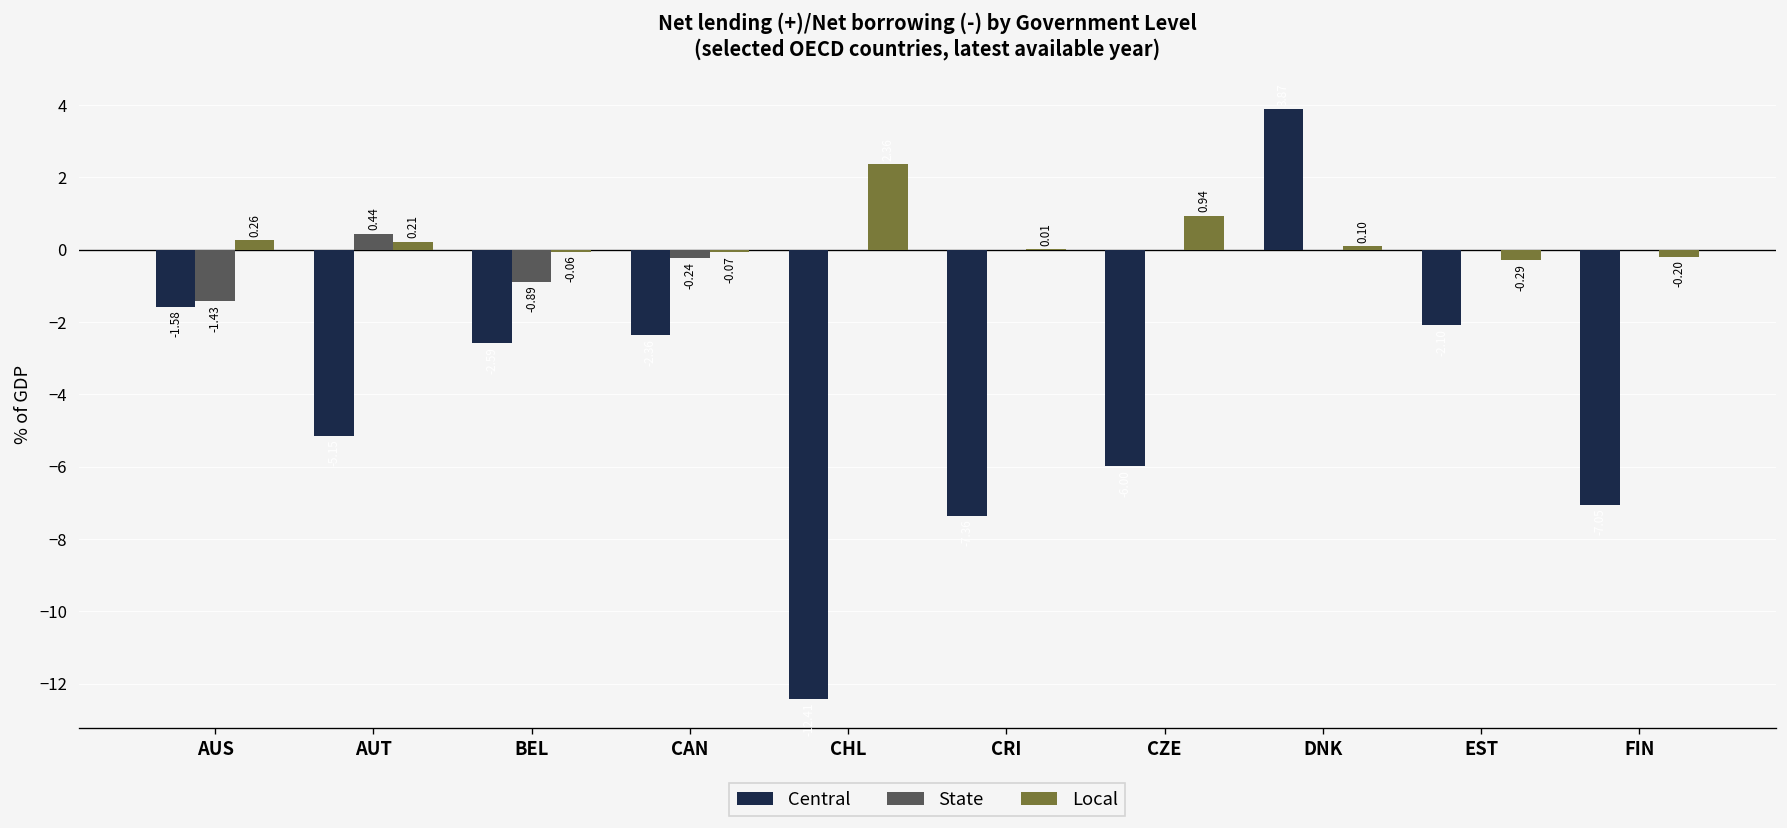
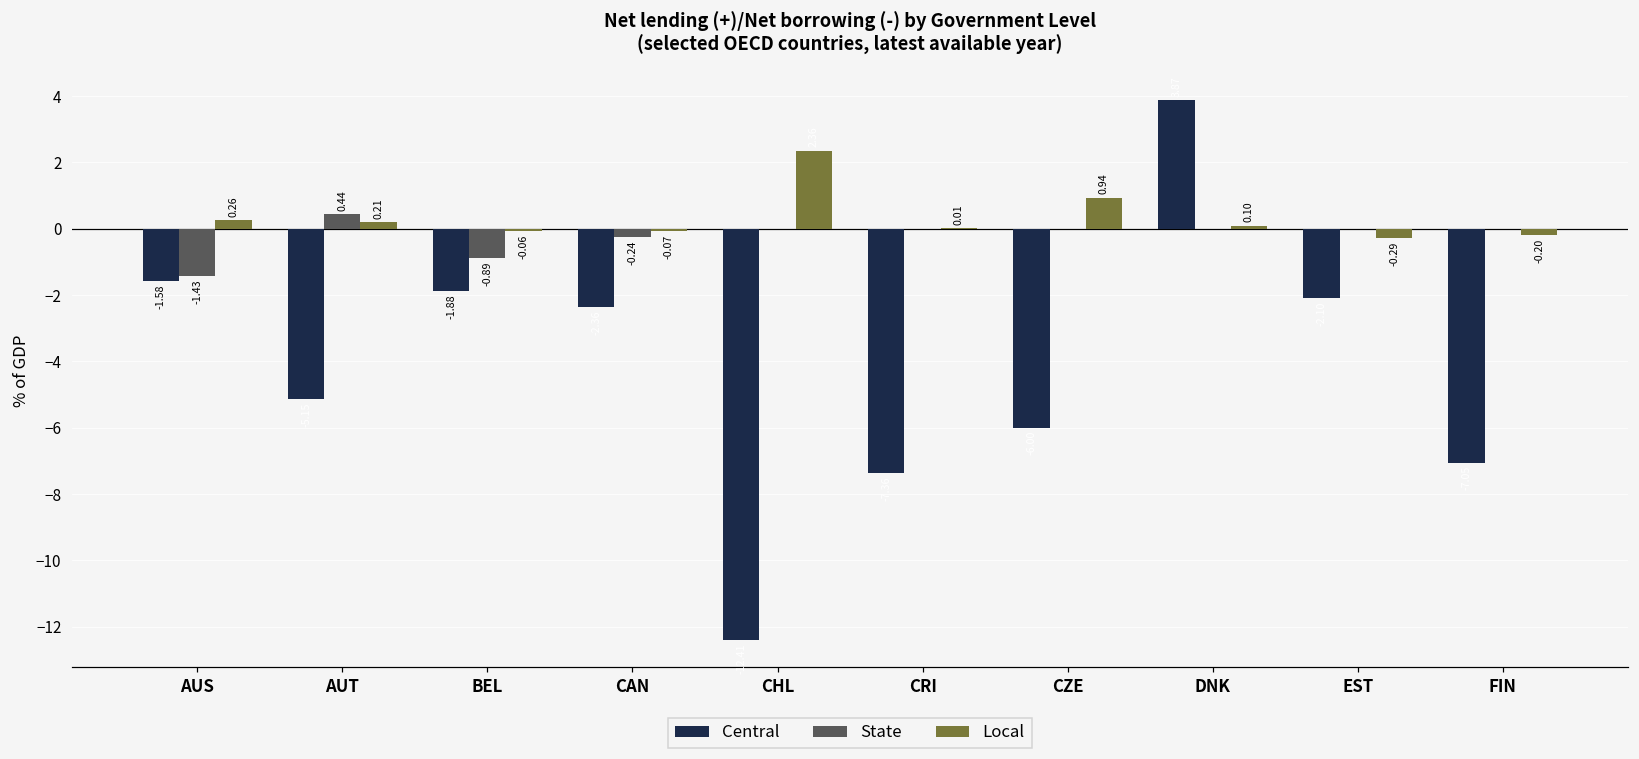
  {
    "Central": {
      "AUT": -5.1,
-     "BEL": -2.6,
+     "BEL": -1.9,
      "CAN": -2.4,
      "CHL": -12.4,
      "CRI": -7.4,
      "CZE": -6.0,
      "DNK": 3.9,
      "EST": -2.1,
      "FIN": -7.1
    }
  }
